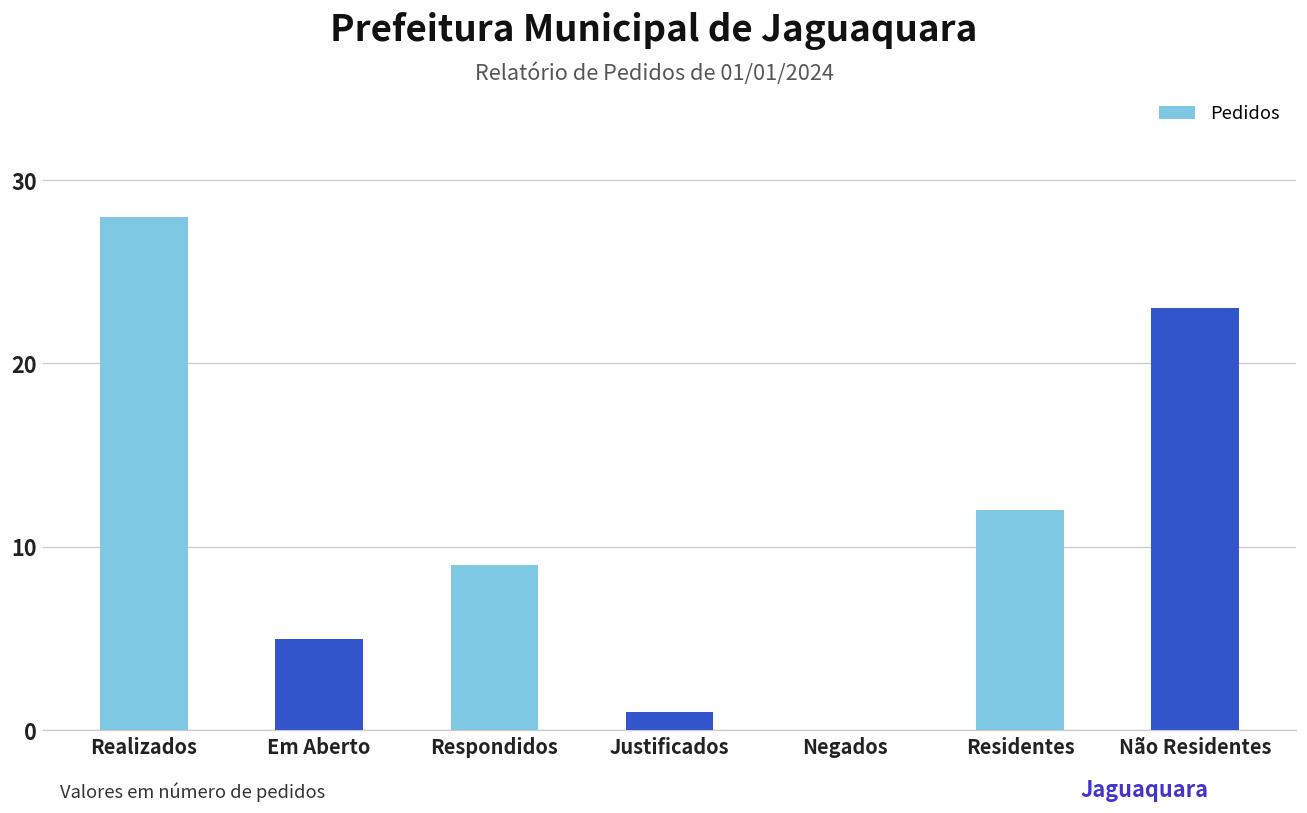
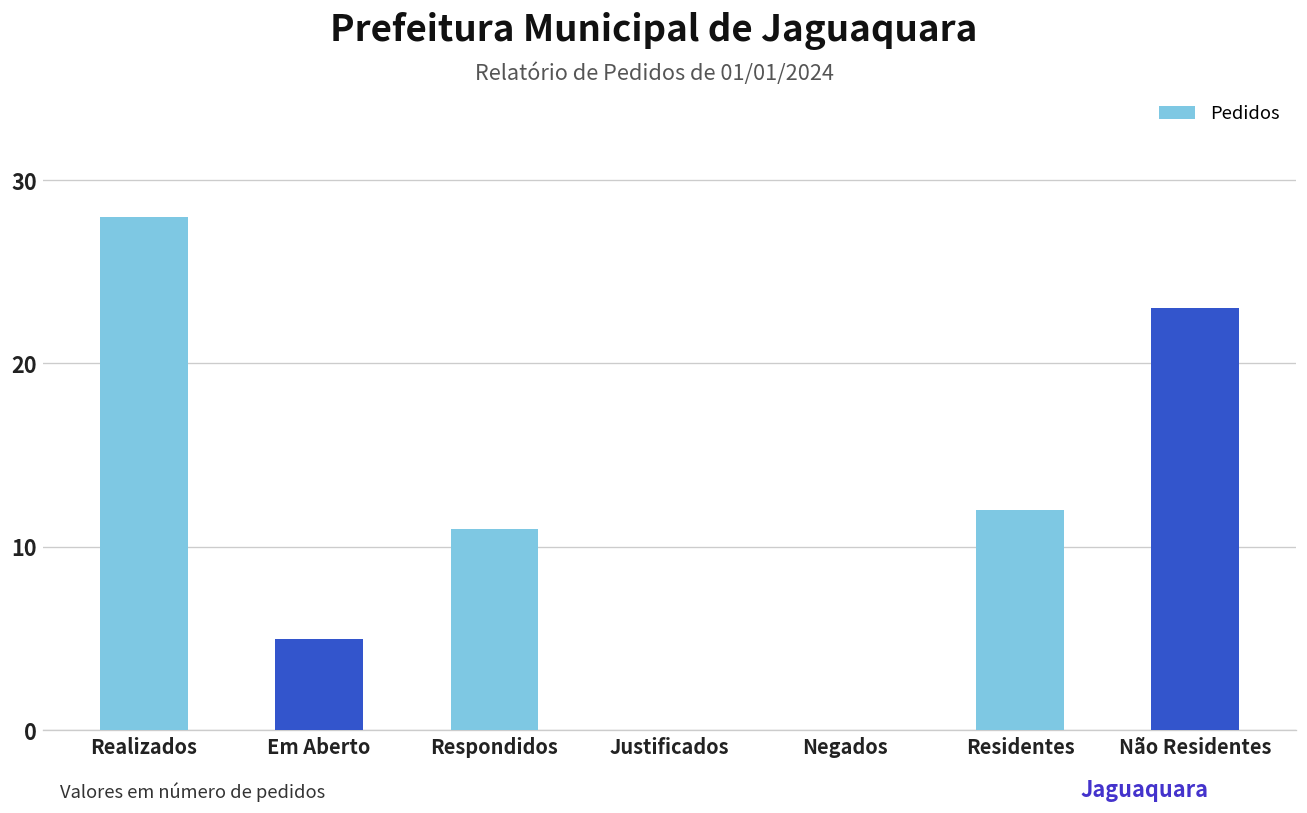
  {
    "Realizados": 28,
    "Em Aberto": 5,
-   "Respondidos": 9,
-   "Justificados": 1,
+   "Respondidos": 11,
+   "Justificados": 0,
    "Negados": 0,
    "Residentes": 12,
    "Não Residentes": 23
  }
